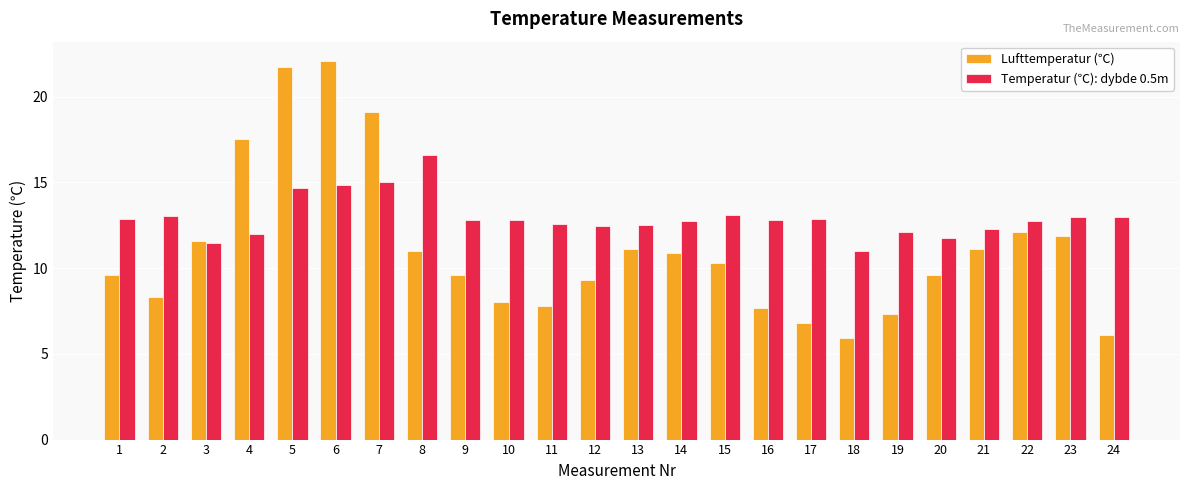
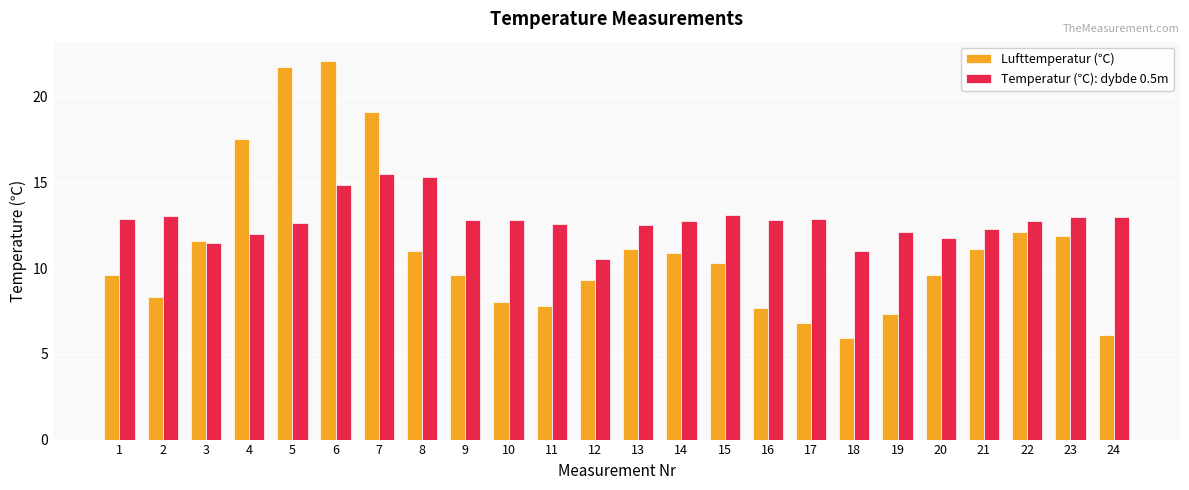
  {
    "Lufttemperatur (℃)": {
      "1": 9.6,
      "2": 8.3,
      "3": 11.6,
      "4": 17.5,
      "5": 21.7,
      "6": 22.1,
      "7": 19.1,
      "8": 11.0,
      "9": 9.6,
      "10": 8.0,
      "11": 7.8,
      "12": 9.3,
      "13": 11.1,
      "14": 10.9,
      "15": 10.3,
      "16": 7.7,
      "17": 6.8,
      "18": 5.9,
      "19": 7.3,
      "20": 9.6,
      "21": 11.1,
      "22": 12.1,
      "23": 11.9,
      "24": 6.1
    },
    "Temperatur (℃): dybde 0.5m": {
      "1": 12.9,
      "2": 13.0,
      "3": 11.5,
      "4": 12.0,
-     "5": 14.7,
+     "5": 12.7,
      "6": 14.8,
-     "7": 15.0,
-     "8": 16.6,
+     "7": 15.5,
+     "8": 15.3,
      "9": 12.8,
      "10": 12.8,
      "11": 12.6,
-     "12": 12.5,
+     "12": 10.5,
      "13": 12.5,
      "14": 12.8,
      "15": 13.1,
      "16": 12.8,
      "17": 12.9,
      "18": 11.0,
      "19": 12.1,
      "20": 11.7,
      "21": 12.3,
      "22": 12.8,
      "23": 13.0,
      "24": 13.0
    }
  }
